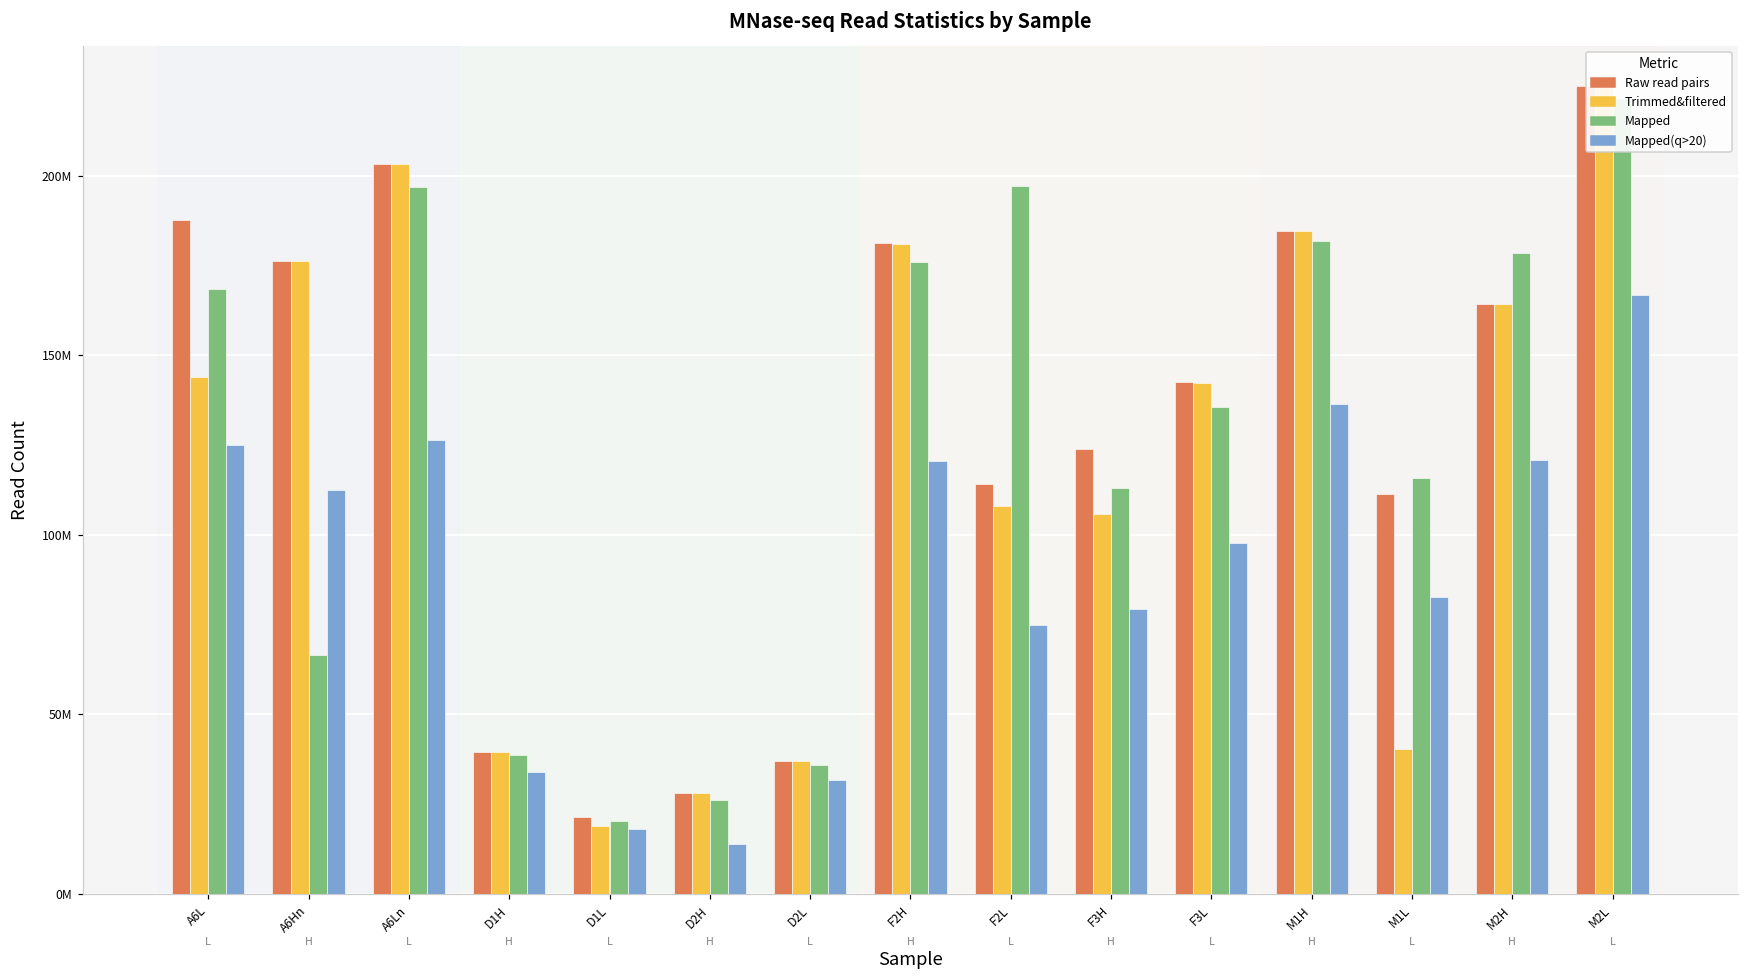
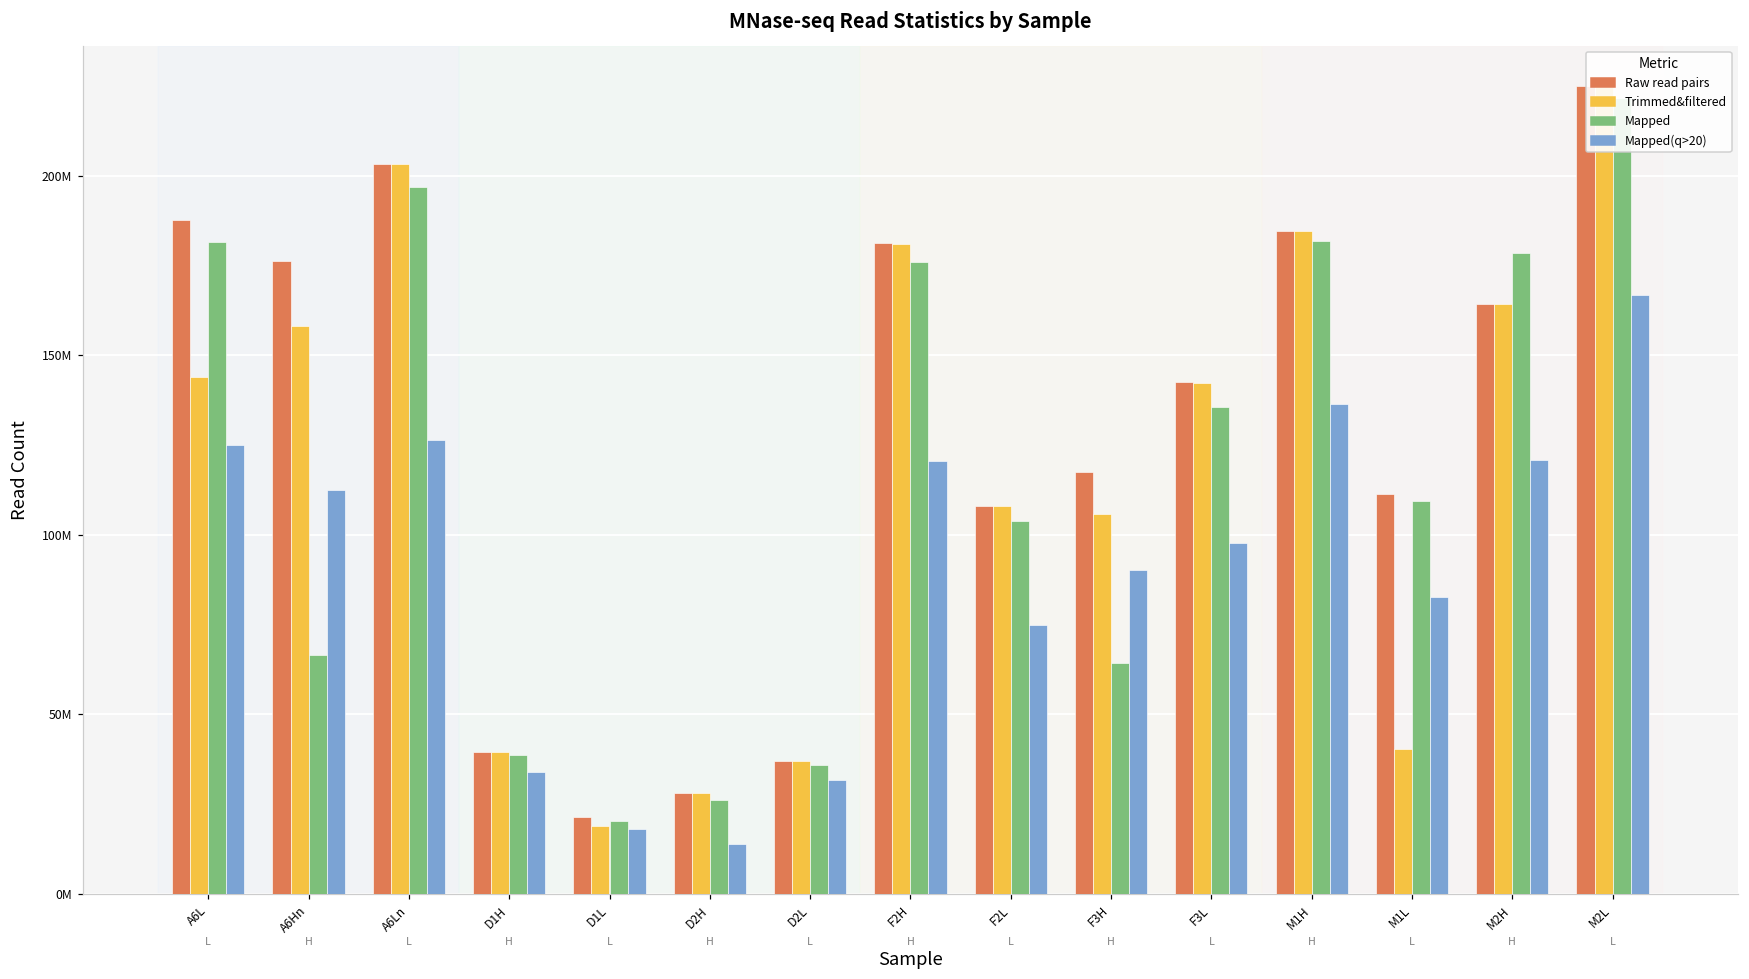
  {
    "Raw read pairs": {
      "A6L": 188000000,
      "A6Hn": 176000000,
      "A6Ln": 203000000,
      "D1H": 40000000,
      "D1L": 21000000,
      "D2H": 28000000,
      "D2L": 37000000,
      "F2H": 181000000,
-     "F2L": 114000000,
-     "F3H": 124000000,
+     "F2L": 108000000,
+     "F3H": 118000000,
      "F3L": 142000000,
      "M1H": 185000000,
      "M1L": 111000000,
      "M2H": 164000000
    },
    "Trimmed&filtered": {
      "A6L": 144000000,
-     "A6Hn": 176000000,
+     "A6Hn": 158000000,
      "A6Ln": 203000000,
      "D1H": 40000000,
      "D1L": 19000000,
      "D2H": 28000000,
      "D2L": 37000000,
      "F2H": 181000000,
      "F2L": 108000000,
      "F3H": 106000000,
      "F3L": 142000000,
      "M1H": 185000000,
      "M1L": 40000000,
      "M2H": 164000000
    },
    "Mapped": {
-     "A6L": 168000000,
+     "A6L": 182000000,
      "A6Hn": 67000000,
      "A6Ln": 197000000,
      "D1H": 39000000,
      "D1L": 20000000,
      "D2H": 26000000,
      "D2L": 36000000,
      "F2H": 176000000,
-     "F2L": 197000000,
-     "F3H": 113000000,
+     "F2L": 104000000,
+     "F3H": 64000000,
      "F3L": 135000000,
      "M1H": 182000000,
-     "M1L": 116000000,
+     "M1L": 109000000,
      "M2H": 178000000
    },
    "Mapped(q>20)": {
      "A6L": 125000000,
      "A6Hn": 112000000,
      "A6Ln": 126000000,
      "D1H": 34000000,
      "D1L": 18000000,
      "D2H": 14000000,
      "D2L": 32000000,
      "F2H": 121000000,
      "F2L": 75000000,
-     "F3H": 79000000,
+     "F3H": 90000000,
      "F3L": 98000000,
      "M1H": 136000000,
      "M1L": 83000000,
      "M2H": 121000000,
      "M2L": 167000000
    }
  }
